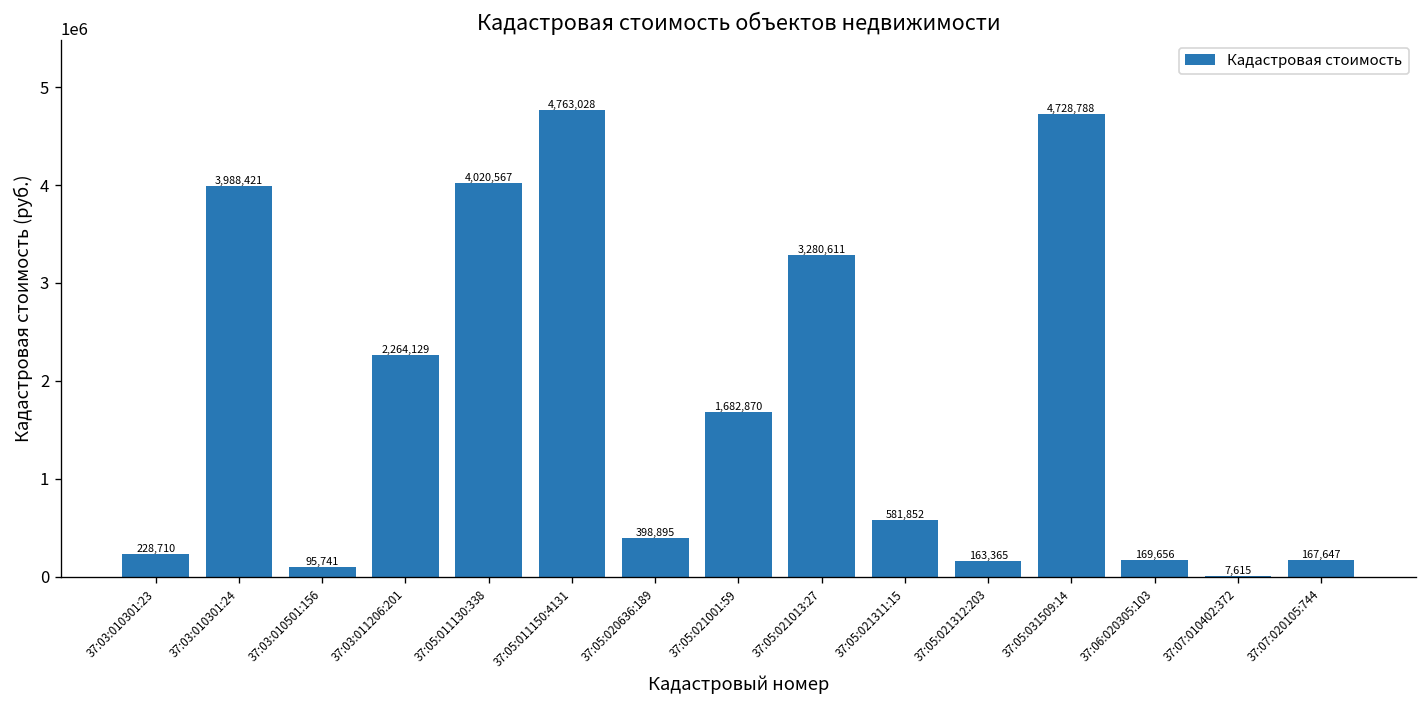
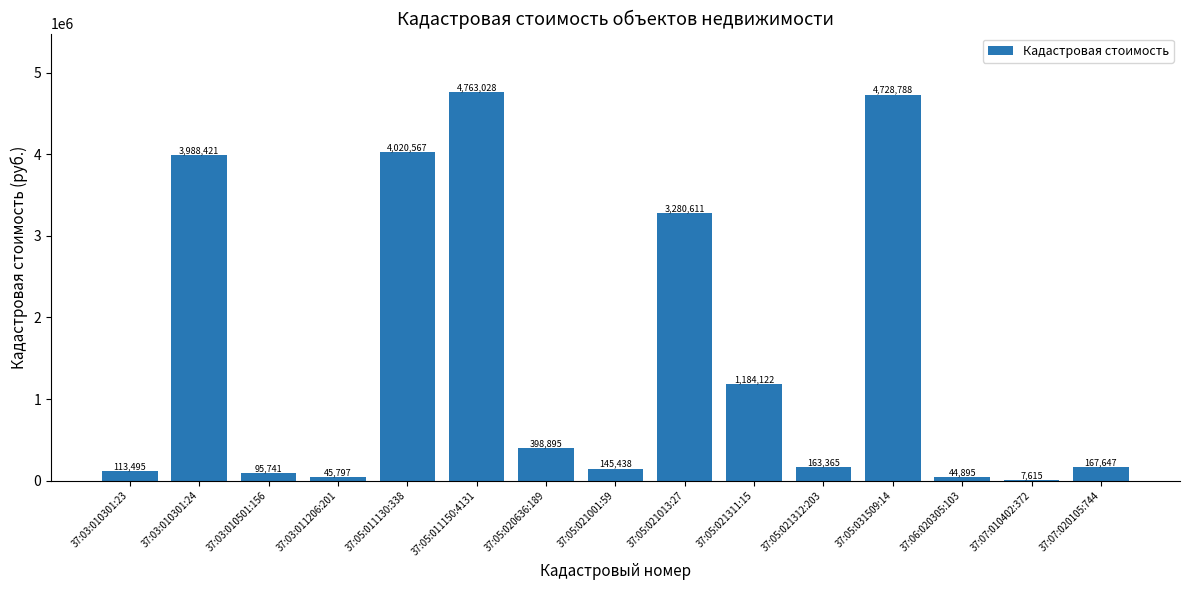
  {
-   "37:03:010301:23": "228,710",
+   "37:03:010301:23": "113,495",
    "37:03:010301:24": "3,988,421",
    "37:03:010501:156": "95,741",
-   "37:03:011206:201": "2,264,129",
+   "37:03:011206:201": "45,797",
    "37:05:011130:338": "4,020,567",
    "37:05:011150:4131": "4,763,028",
    "37:05:020636:189": "398,895",
-   "37:05:021001:59": "1,682,870",
+   "37:05:021001:59": "145,438",
    "37:05:021013:27": "3,280,611",
-   "37:05:021311:15": "581,852",
+   "37:05:021311:15": "1,184,122",
    "37:05:021312:203": "163,365",
    "37:05:031509:14": "4,728,788",
-   "37:06:020305:103": "169,656",
+   "37:06:020305:103": "44,895",
    "37:07:010402:372": "7,615",
    "37:07:020105:744": "167,647"
  }
